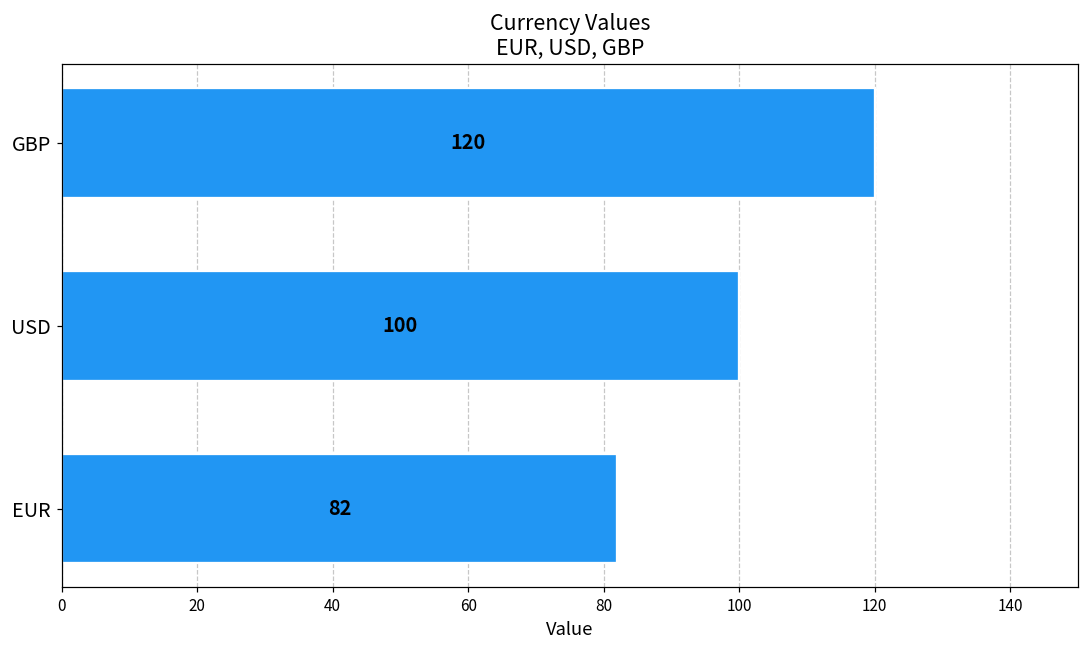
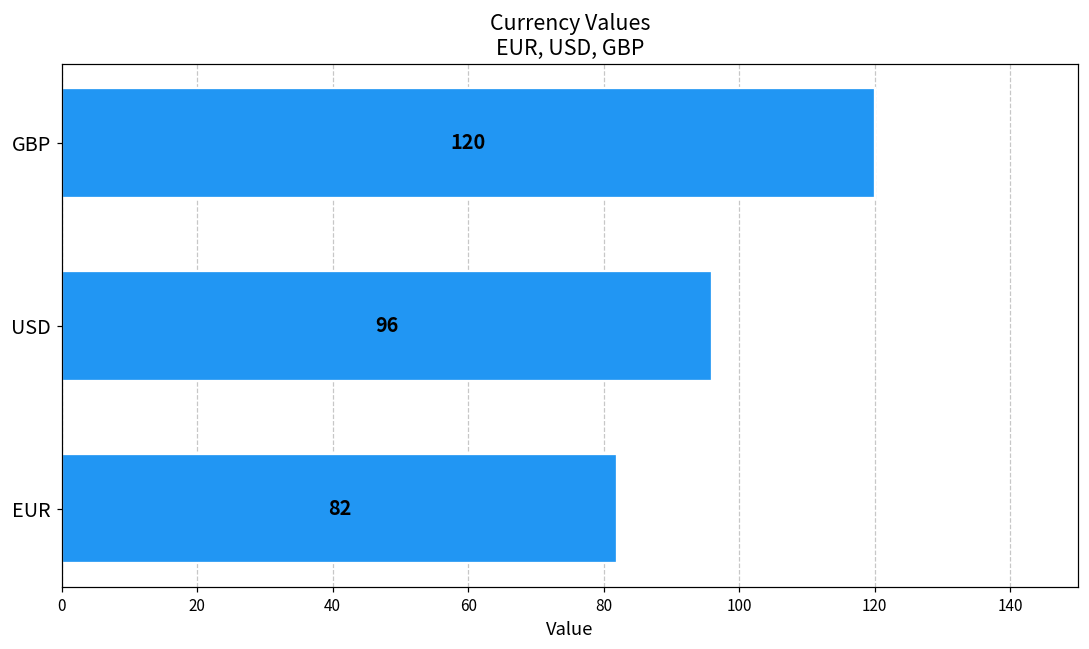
  {
    "GBP": 120,
-   "USD": 100,
+   "USD": 96,
    "EUR": 82
  }
